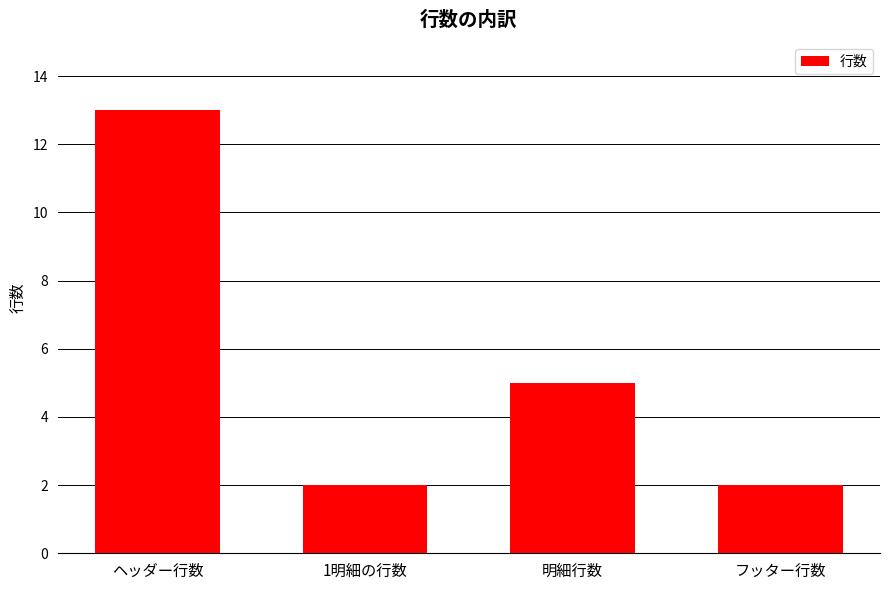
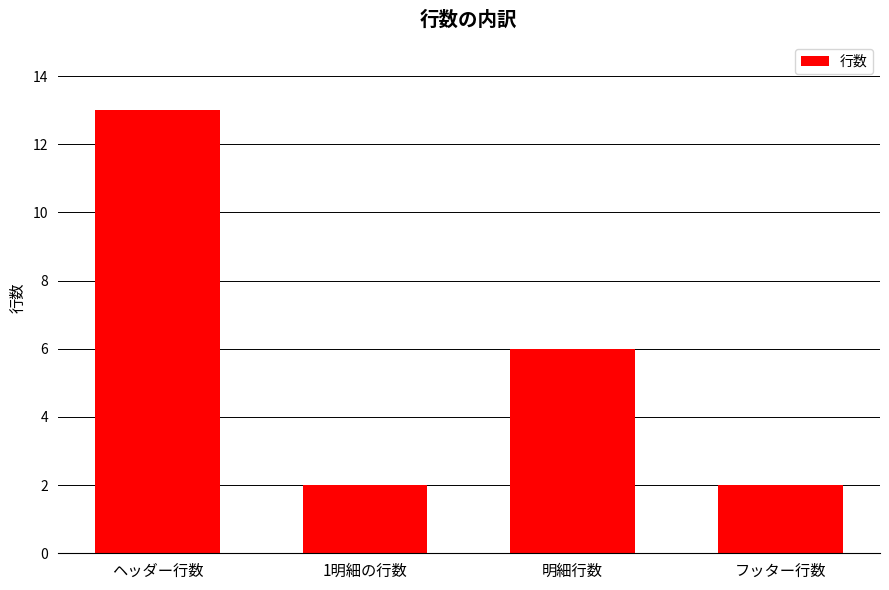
  {
    "ヘッダー行数": 13,
    "1明細の行数": 2,
-   "明細行数": 5,
+   "明細行数": 6,
    "フッター行数": 2
  }
